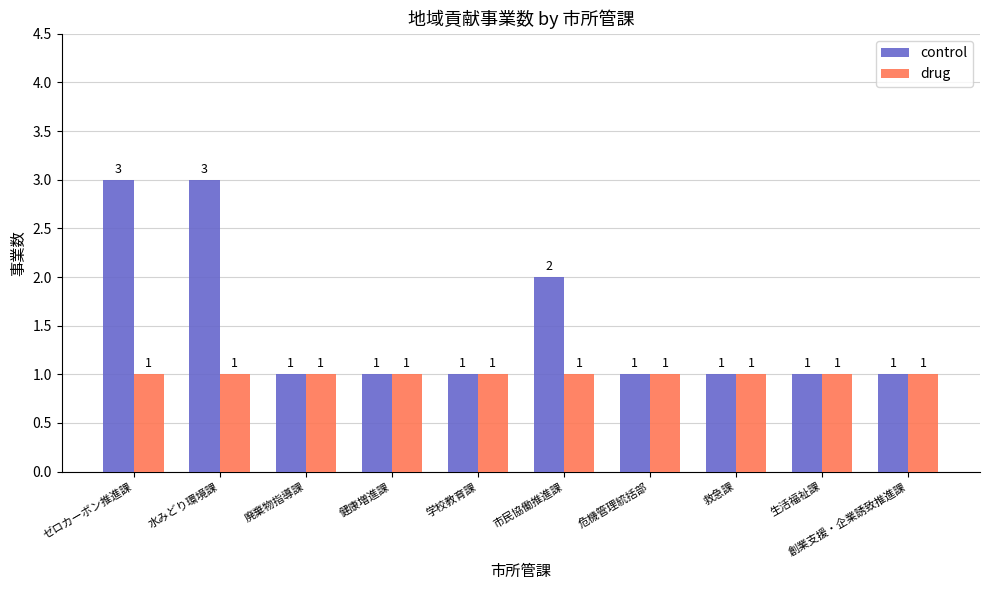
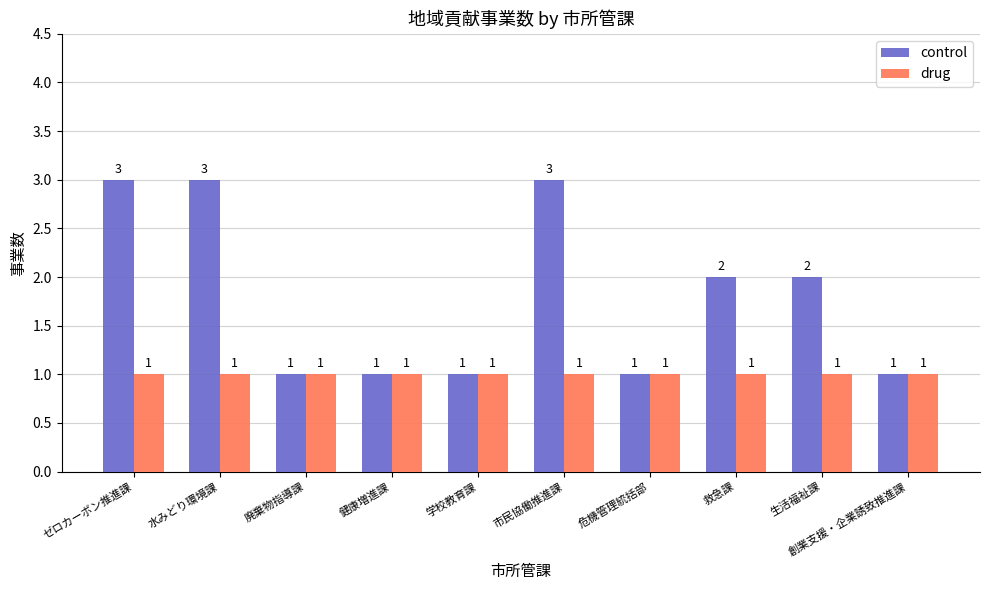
  {
    "control": {
      "ゼロカーボン推進課": 3,
      "水みどり環境課": 3,
      "廃棄物指導課": 1,
      "健康増進課": 1,
      "学校教育課": 1,
-     "市民協働推進課": 2,
+     "市民協働推進課": 3,
      "危機管理統括部": 1,
-     "救急課": 1,
-     "生活福祉課": 1,
+     "救急課": 2,
+     "生活福祉課": 2,
      "創業支援・企業誘致推進課": 1
    },
    "drug": {
      "ゼロカーボン推進課": 1,
      "水みどり環境課": 1,
      "廃棄物指導課": 1,
      "健康増進課": 1,
      "学校教育課": 1,
      "市民協働推進課": 1,
      "危機管理統括部": 1,
      "救急課": 1,
      "生活福祉課": 1,
      "創業支援・企業誘致推進課": 1
    }
  }
